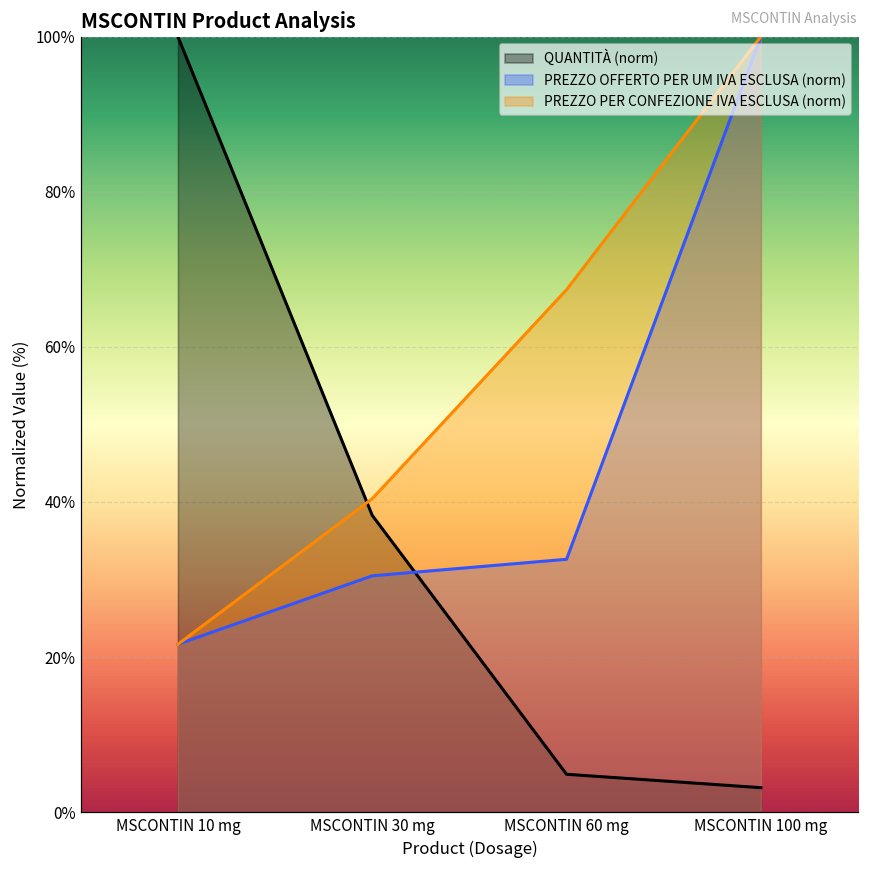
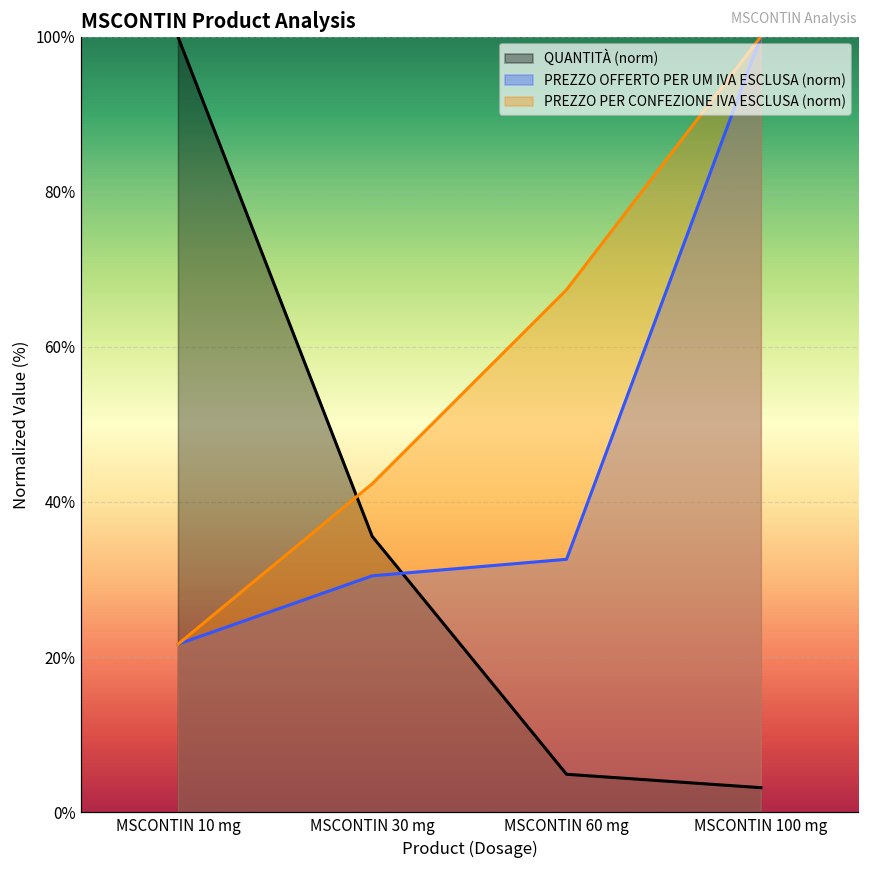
  {
    "QUANTITÀ (norm)": {
      "MSCONTIN 10 mg": "100%",
-     "MSCONTIN 30 mg": "38%",
+     "MSCONTIN 30 mg": "36%",
      "MSCONTIN 60 mg": "5%",
      "MSCONTIN 100 mg": "3%"
    },
    "PREZZO OFFERTO PER UM IVA ESCLUSA (norm)": {
      "MSCONTIN 30 mg": "30%",
      "MSCONTIN 60 mg": "33%"
    },
    "PREZZO PER CONFEZIONE IVA ESCLUSA (norm)": {
-     "MSCONTIN 30 mg": "40%",
+     "MSCONTIN 30 mg": "42%",
      "MSCONTIN 60 mg": "67%"
    }
  }
